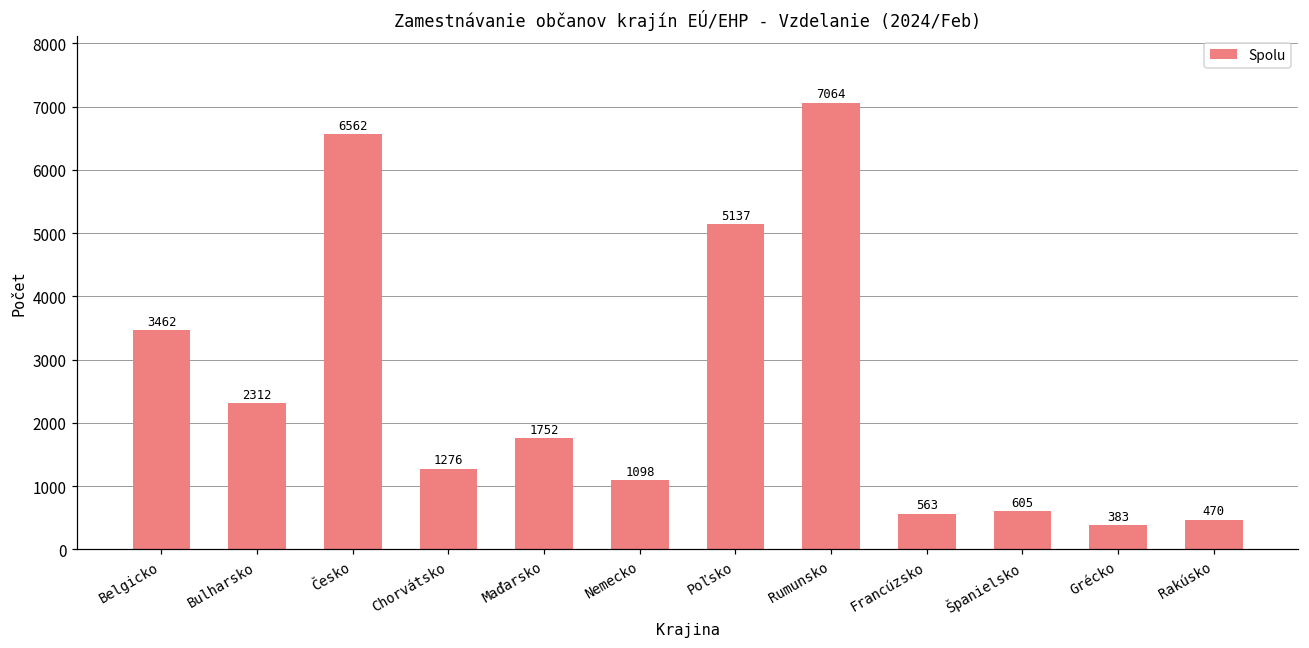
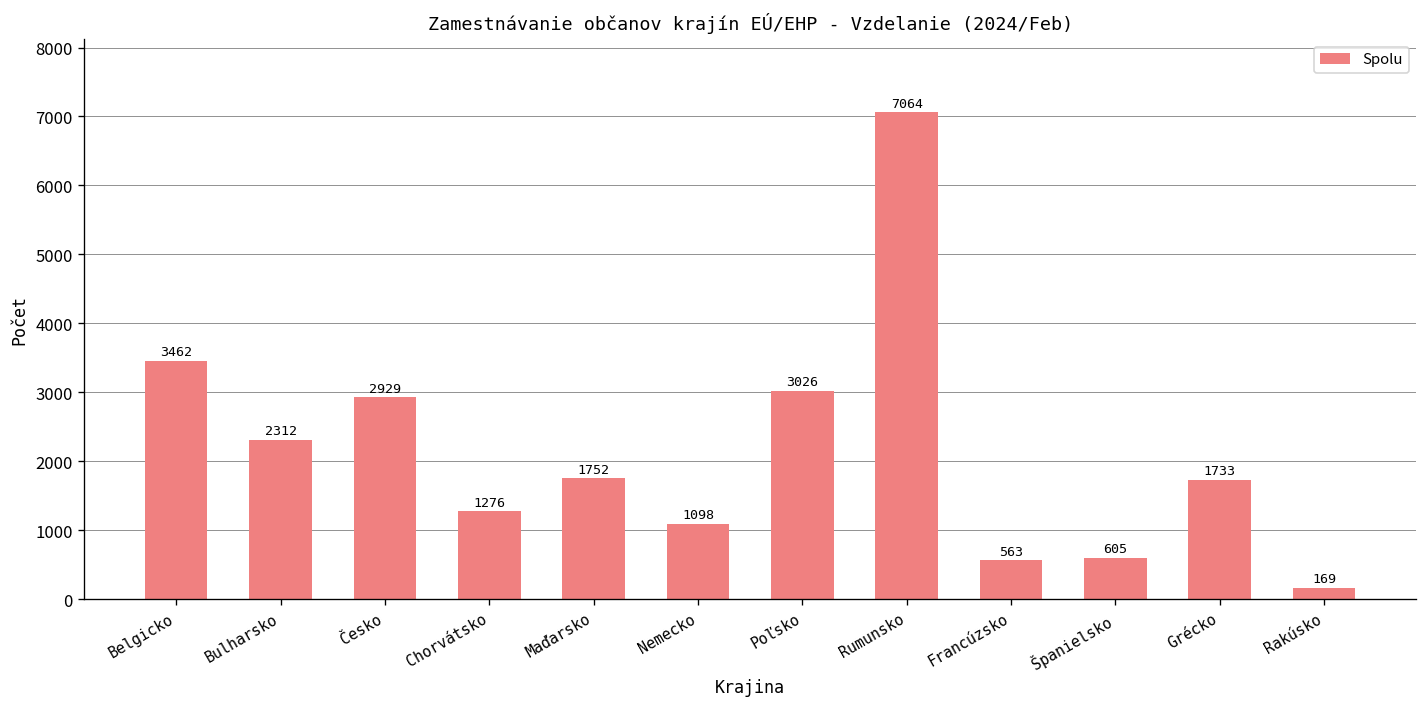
  {
    "Belgicko": 3462,
    "Bulharsko": 2312,
-   "Česko": 6562,
+   "Česko": 2929,
    "Chorvátsko": 1276,
    "Maďarsko": 1752,
    "Nemecko": 1098,
-   "Poľsko": 5137,
+   "Poľsko": 3026,
    "Rumunsko": 7064,
    "Francúzsko": 563,
    "Španielsko": 605,
-   "Grécko": 383,
-   "Rakúsko": 470
+   "Grécko": 1733,
+   "Rakúsko": 169
  }
